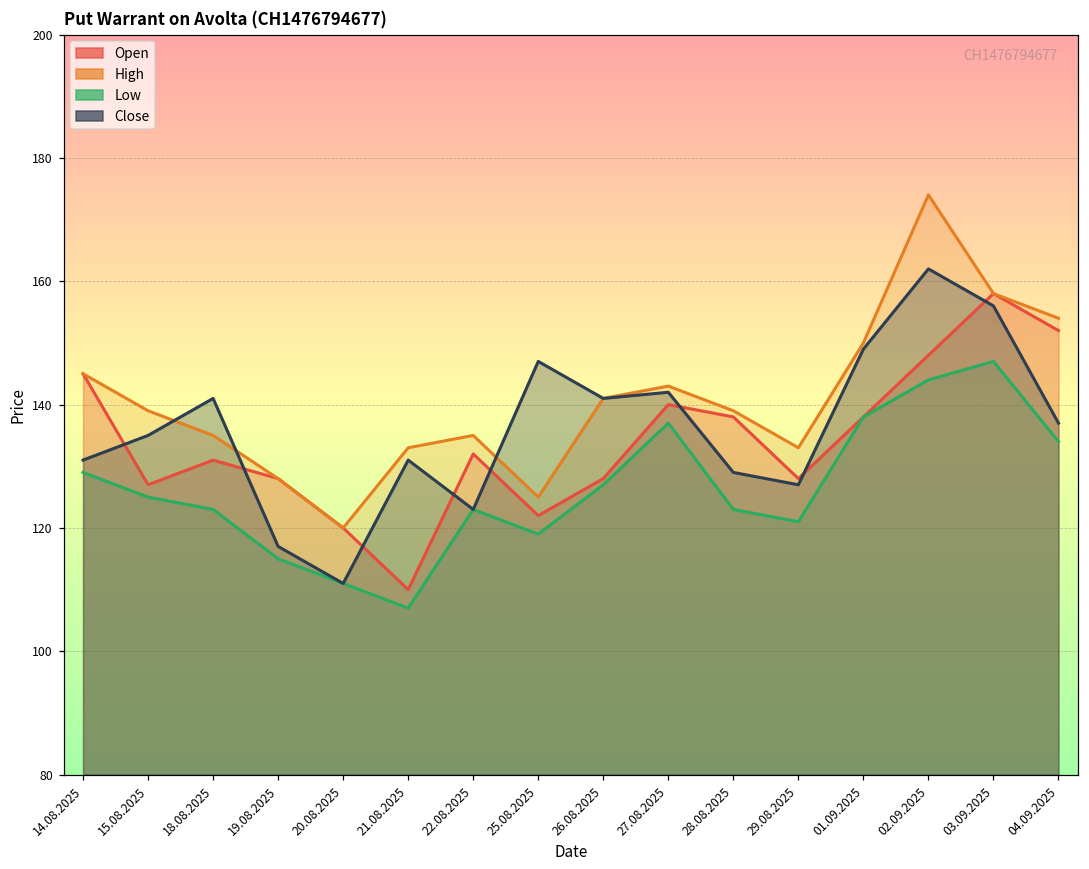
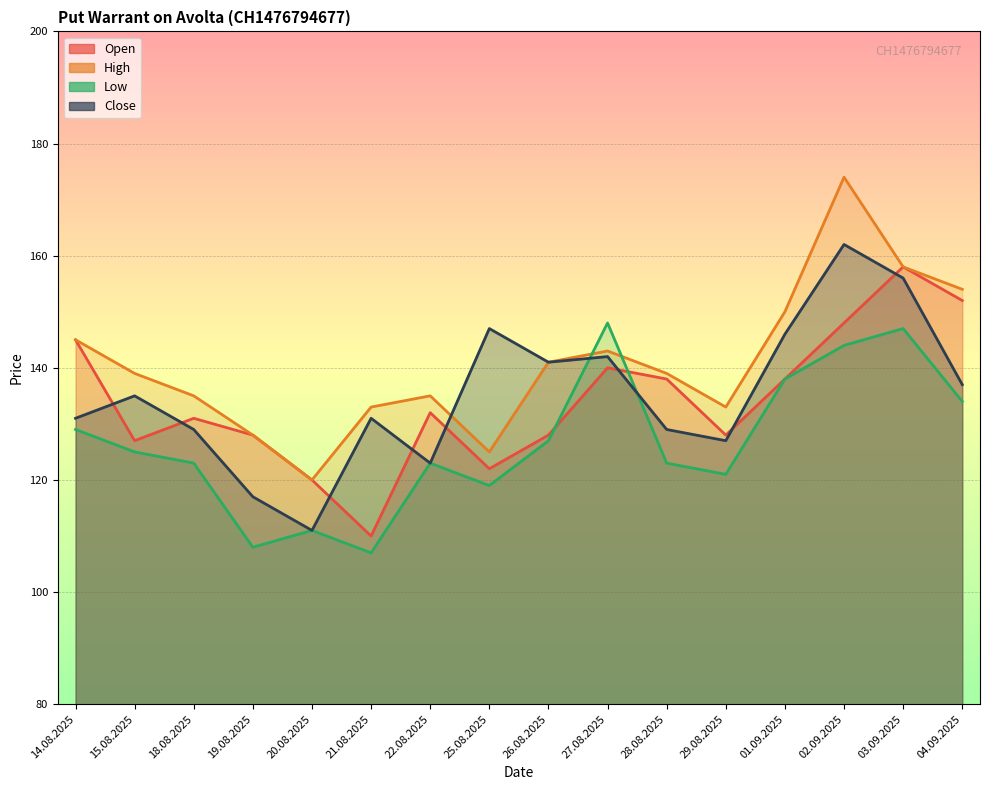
  {
    "Low": {
      "14.08.2025": 129,
      "15.08.2025": 125,
      "18.08.2025": 123,
-     "19.08.2025": 115,
+     "19.08.2025": 108,
      "21.08.2025": 107,
      "25.08.2025": 119,
      "26.08.2025": 127,
-     "27.08.2025": 137,
+     "27.08.2025": 148,
      "28.08.2025": 123,
      "29.08.2025": 121,
      "02.09.2025": 144,
      "03.09.2025": 147,
      "04.09.2025": 134
    },
    "Close": {
      "14.08.2025": 131,
      "15.08.2025": 135,
-     "18.08.2025": 141,
+     "18.08.2025": 129,
      "19.08.2025": 117,
      "21.08.2025": 131,
      "25.08.2025": 147,
      "27.08.2025": 142,
      "28.08.2025": 129,
      "29.08.2025": 127,
-     "01.09.2025": 149,
+     "01.09.2025": 146,
      "02.09.2025": 162,
      "03.09.2025": 156,
      "04.09.2025": 137
    }
  }
